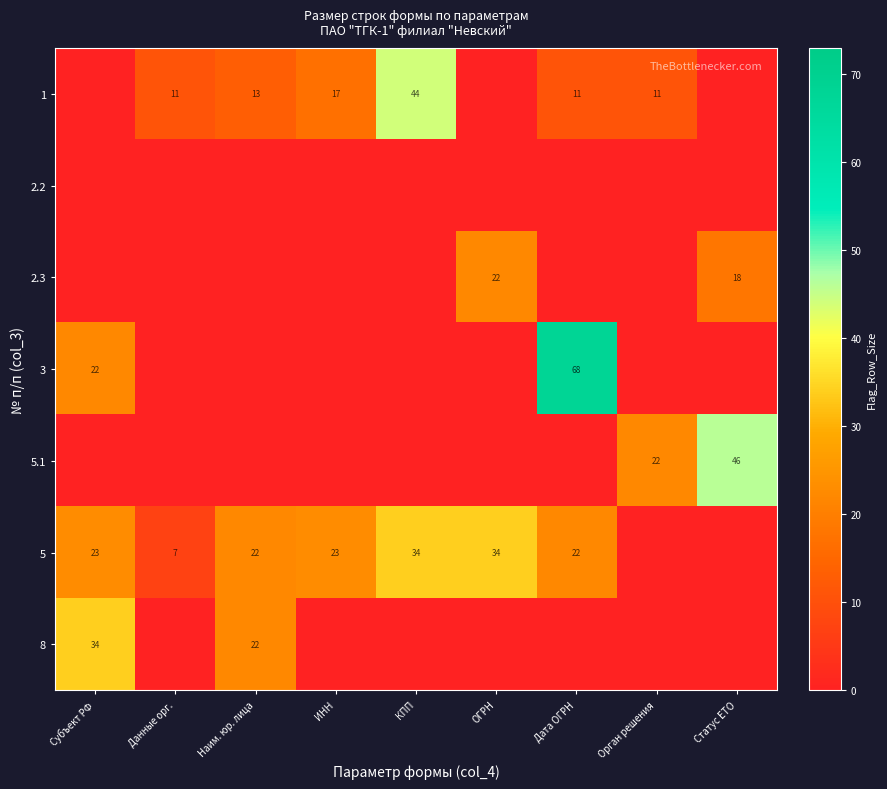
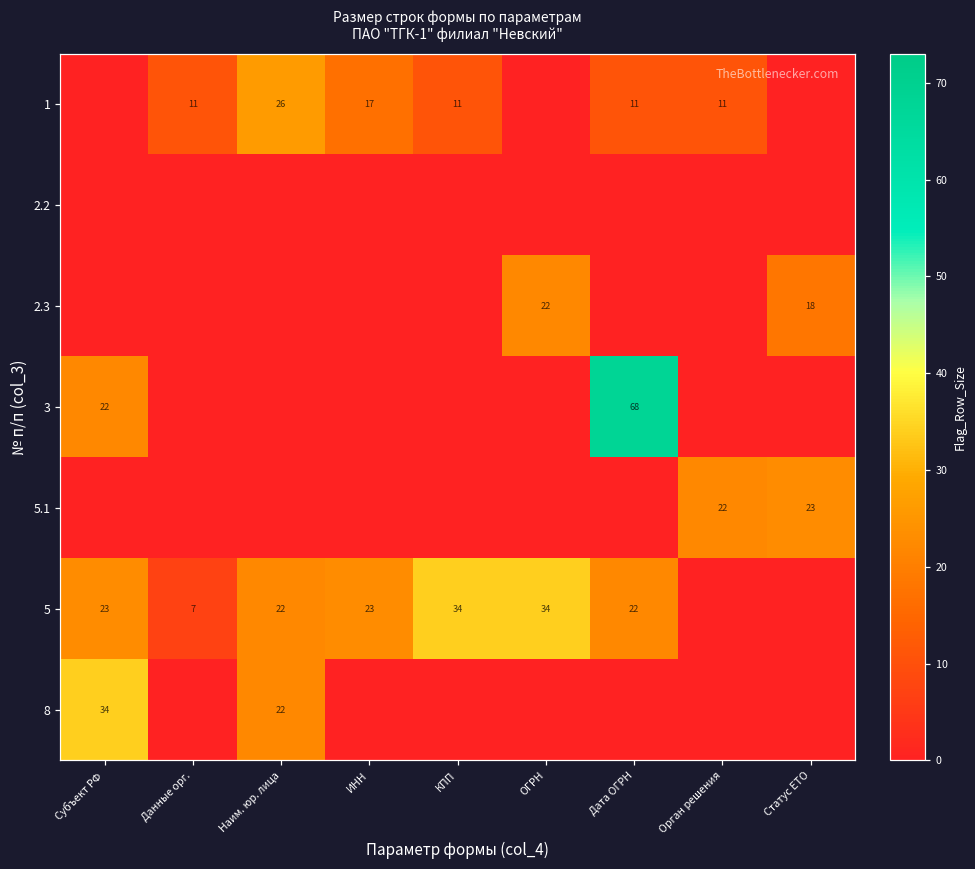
  {
    "1": {
      "Данные орг.": 11,
-     "Наим. юр. лица": 13,
+     "Наим. юр. лица": 26,
      "ИНН": 17,
-     "КПП": 44,
+     "КПП": 11,
      "Дата ОГРН": 11,
      "Орган решения": 11
    },
    "2.3": {
      "ОГРН": 22,
      "Статус ЕТО": 18
    },
    "3": {
      "Субъект РФ": 22,
      "Дата ОГРН": 68
    },
    "5.1": {
      "Орган решения": 22,
-     "Статус ЕТО": 46
+     "Статус ЕТО": 23
    },
    "5": {
      "Субъект РФ": 23,
      "Данные орг.": 7,
      "Наим. юр. лица": 22,
      "ИНН": 23,
      "КПП": 34,
      "ОГРН": 34,
      "Дата ОГРН": 22
    },
    "8": {
      "Субъект РФ": 34,
      "Наим. юр. лица": 22
    }
  }
